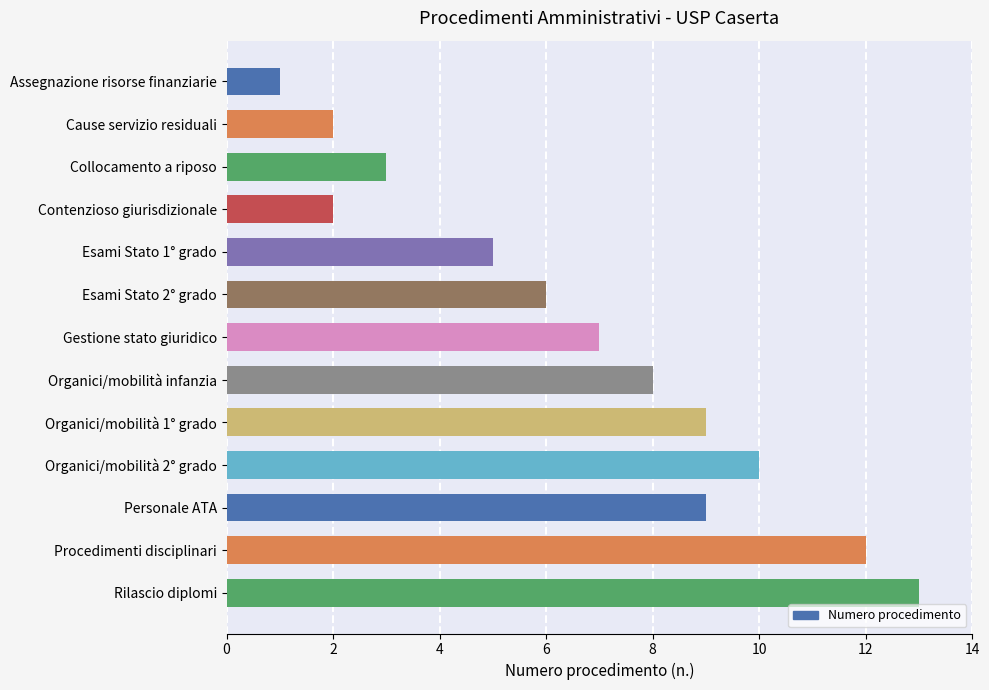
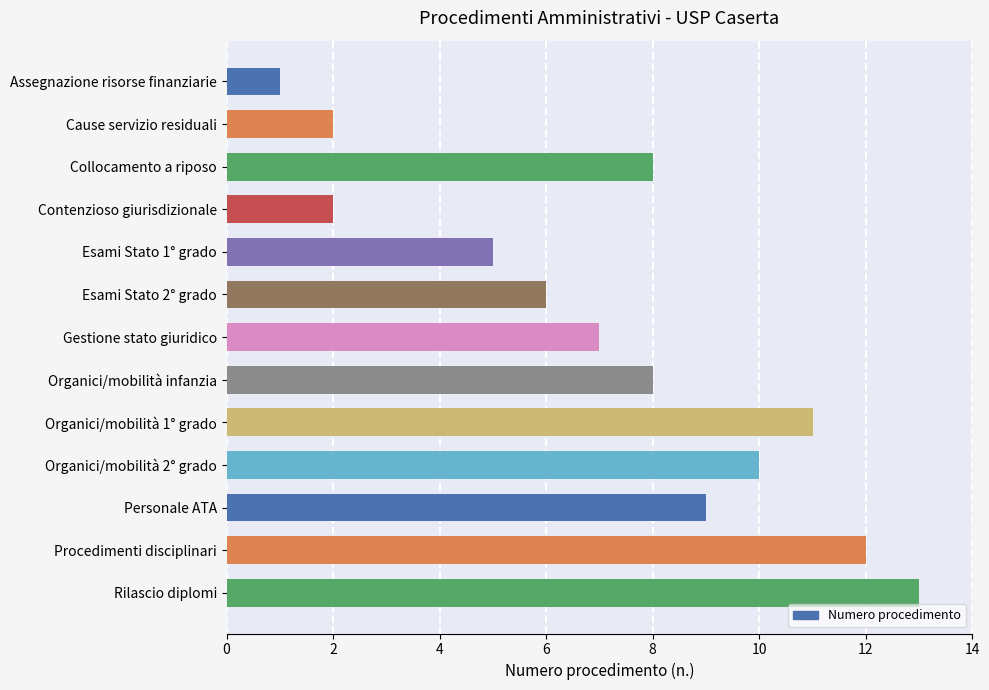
  {
    "Assegnazione risorse finanziarie": 1,
    "Cause servizio residuali": 2,
-   "Collocamento a riposo": 3,
+   "Collocamento a riposo": 8,
    "Contenzioso giurisdizionale": 2,
    "Esami Stato 1° grado": 5,
    "Esami Stato 2° grado": 6,
    "Gestione stato giuridico": 7,
    "Organici/mobilità infanzia": 8,
-   "Organici/mobilità 1° grado": 9,
+   "Organici/mobilità 1° grado": 11,
    "Organici/mobilità 2° grado": 10,
    "Personale ATA": 9,
    "Procedimenti disciplinari": 12,
    "Rilascio diplomi": 13
  }
